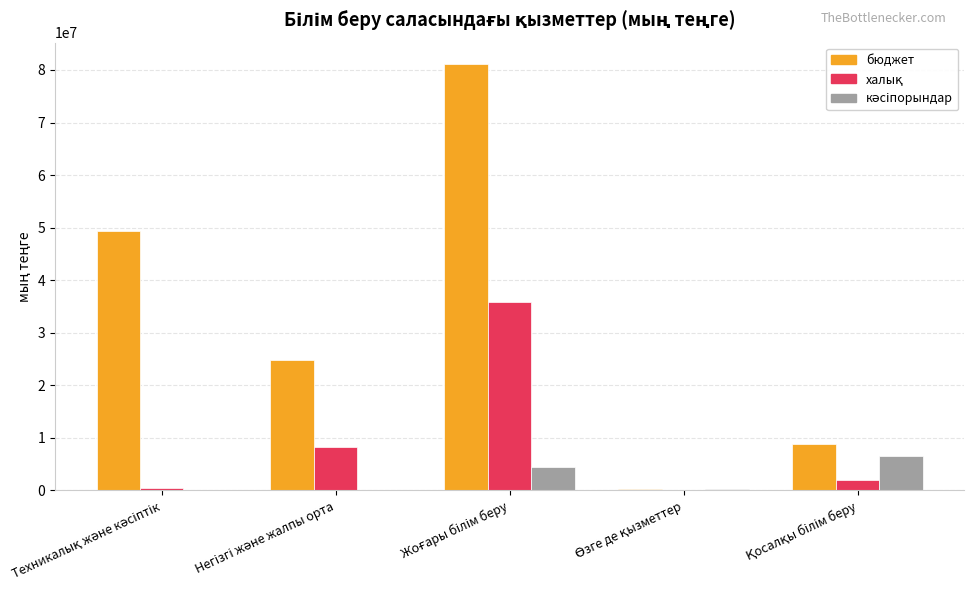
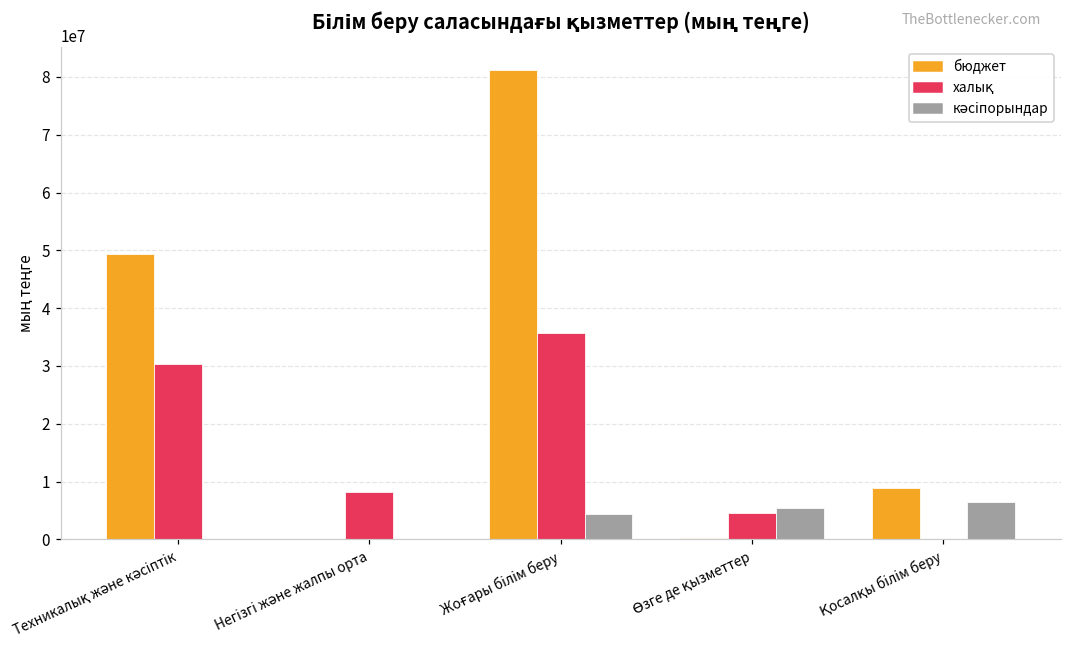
  {
    "бюджет": {
      "Техникалық және кәсіптік": 49000000,
-     "Негізгі және жалпы орта": 25000000,
+     "Негізгі және жалпы орта": 0,
      "Жоғары білім беру": 81000000,
      "Қосалқы білім беру": 9000000
    },
    "халық": {
-     "Техникалық және кәсіптік": 1000000,
+     "Техникалық және кәсіптік": 30000000,
      "Негізгі және жалпы орта": 8000000,
      "Жоғары білім беру": 36000000,
-     "Өзге де қызметтер": 0,
-     "Қосалқы білім беру": 2000000
+     "Өзге де қызметтер": 5000000,
+     "Қосалқы білім беру": 0
    },
    "кәсіпорындар": {
      "Негізгі және жалпы орта": 0,
      "Жоғары білім беру": 4000000,
-     "Өзге де қызметтер": 0,
+     "Өзге де қызметтер": 5000000,
      "Қосалқы білім беру": 6000000
    }
  }
